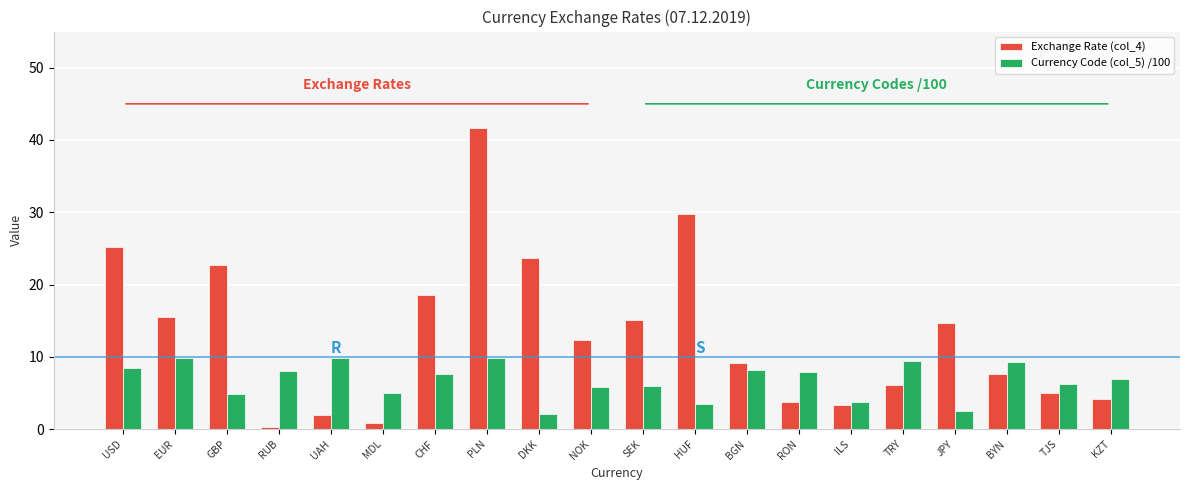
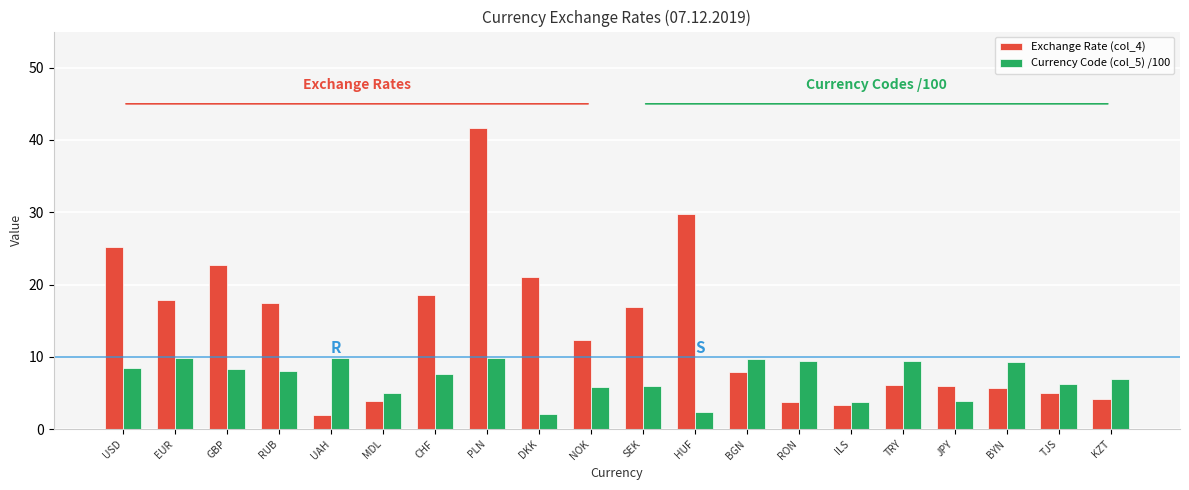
  {
    "Exchange Rate (col_4)": {
      "USD": 25,
-     "EUR": 16,
+     "EUR": 18,
      "GBP": 23,
-     "RUB": 0,
+     "RUB": 17,
      "UAH": 2,
-     "MDL": 1,
+     "MDL": 4,
      "CHF": 19,
      "PLN": 42,
-     "DKK": 24,
+     "DKK": 21,
      "NOK": 12,
-     "SEK": 15,
+     "SEK": 17,
      "HUF": 30,
-     "BGN": 9,
+     "BGN": 8,
      "RON": 4,
      "ILS": 3,
      "TRY": 6,
-     "JPY": 15,
-     "BYN": 8,
+     "JPY": 6,
+     "BYN": 6,
      "TJS": 5,
      "KZT": 4
    },
    "Currency Code (col_5) /100": {
      "USD": 8,
      "EUR": 10,
-     "GBP": 5,
+     "GBP": 8,
      "RUB": 8,
      "UAH": 10,
      "MDL": 5,
      "CHF": 8,
      "PLN": 10,
      "DKK": 2,
      "NOK": 6,
      "SEK": 6,
-     "HUF": 3,
-     "BGN": 8,
-     "RON": 8,
+     "HUF": 2,
+     "BGN": 10,
+     "RON": 9,
      "ILS": 4,
      "TRY": 9,
-     "JPY": 3,
+     "JPY": 4,
      "BYN": 9,
      "TJS": 6,
      "KZT": 7
    }
  }
